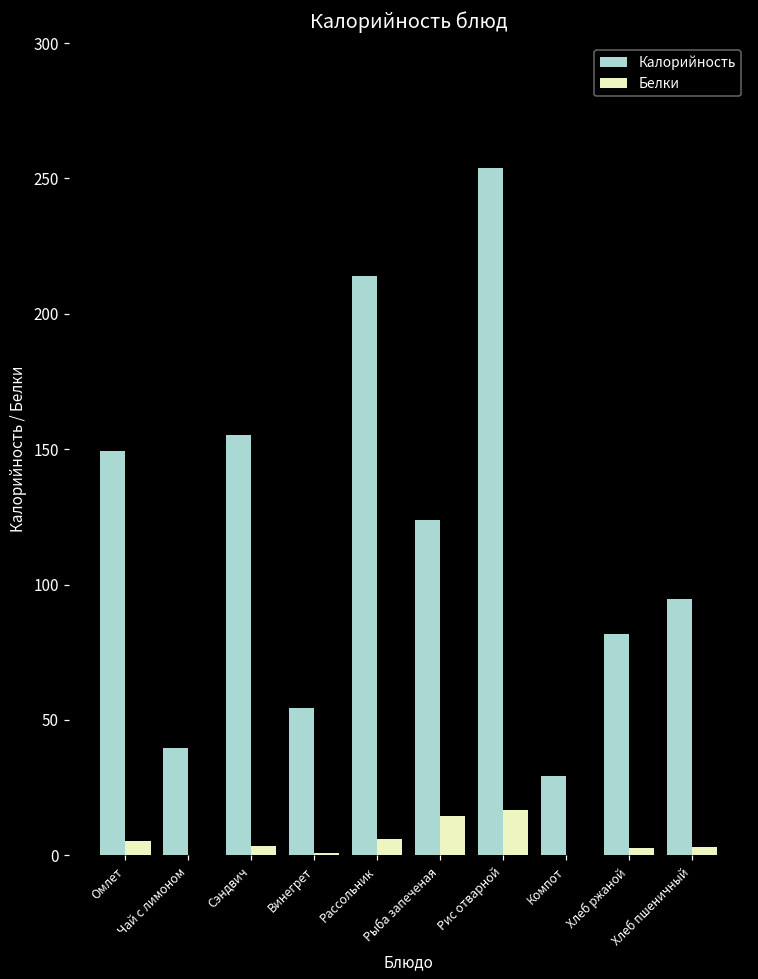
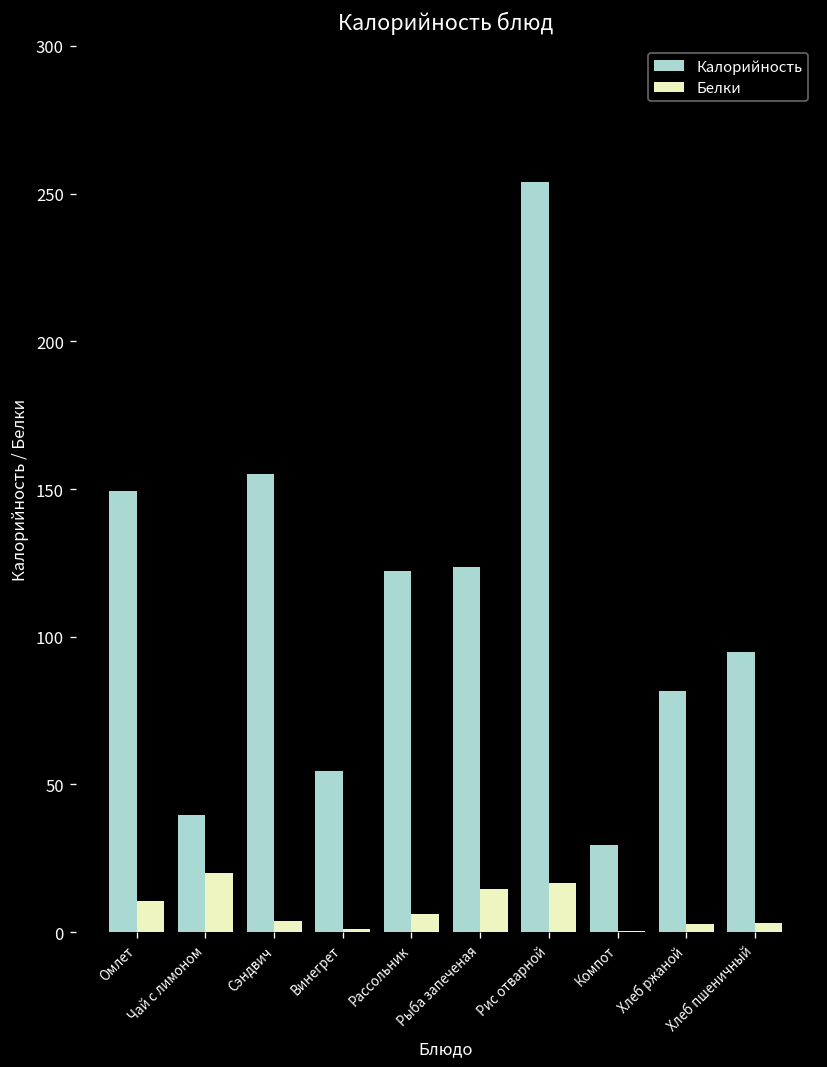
  {
    "Калорийность": {
      "Омлет": 149,
      "Чай с лимоном": 40,
      "Сэндвич": 155,
      "Винегрет": 55,
-     "Рассольник": 214,
+     "Рассольник": 122,
      "Рыба запеченая": 124,
      "Рис отварной": 254,
      "Компот": 29,
      "Хлеб ржаной": 82,
      "Хлеб пшеничный": 95
    },
    "Белки": {
-     "Омлет": 5,
-     "Чай с лимоном": 0,
+     "Омлет": 11,
+     "Чай с лимоном": 20,
      "Сэндвич": 4,
      "Рассольник": 6,
      "Рыба запеченая": 15,
      "Рис отварной": 17,
      "Хлеб ржаной": 3,
      "Хлеб пшеничный": 3
    }
  }
